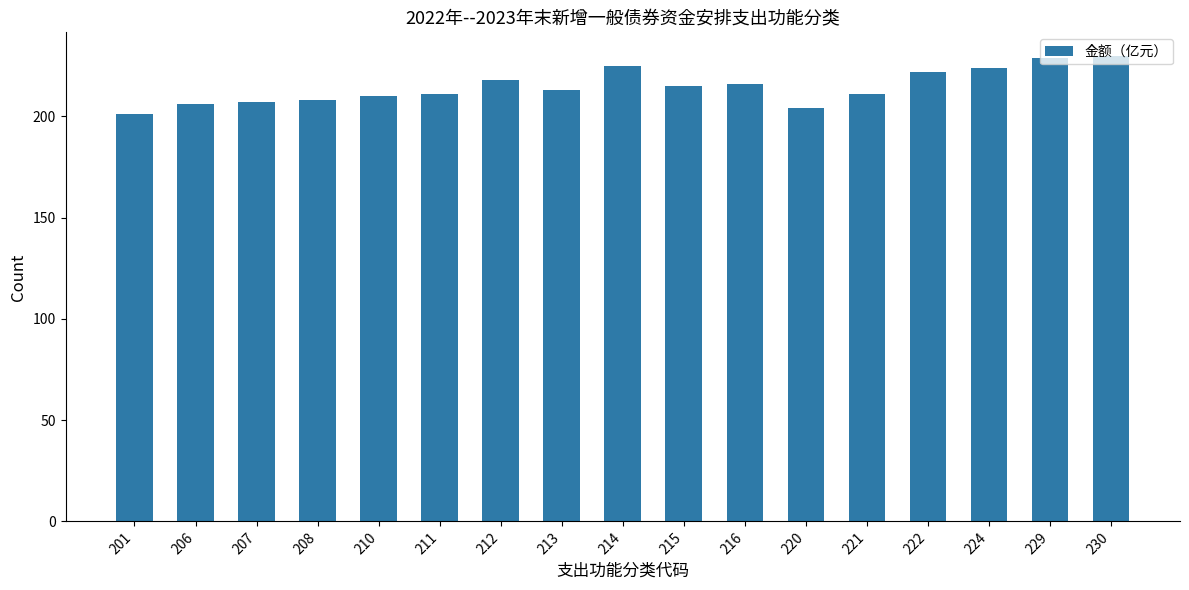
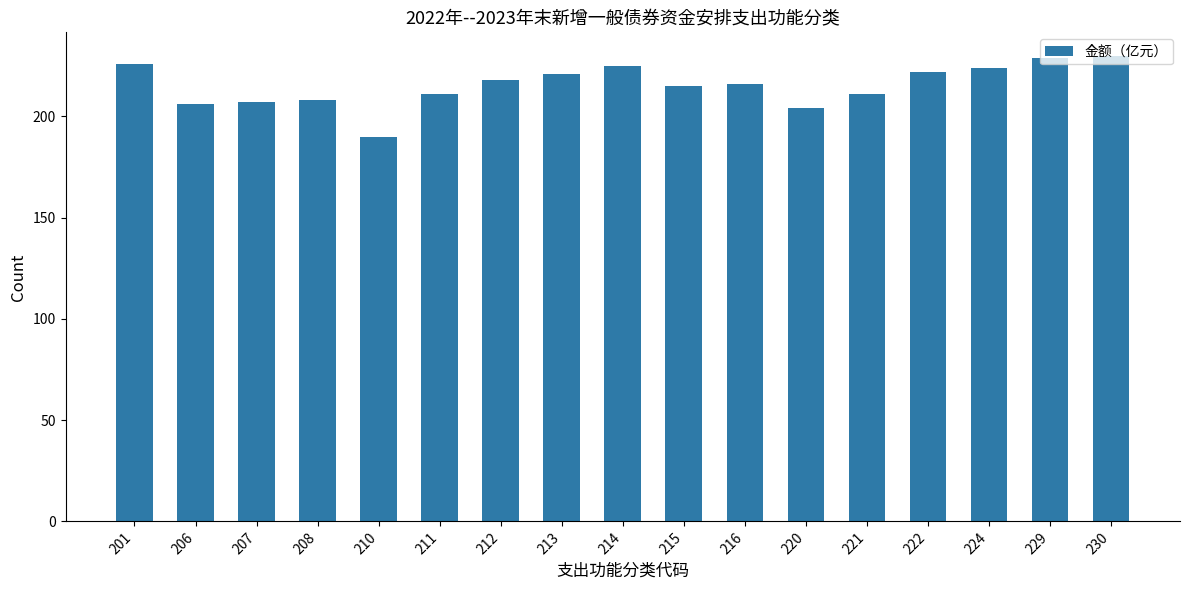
  {
-   "201": 201,
+   "201": 226,
    "206": 206,
    "207": 207,
    "208": 208,
-   "210": 210,
+   "210": 190,
    "211": 211,
    "212": 218,
-   "213": 213,
+   "213": 221,
    "214": 225,
    "215": 215,
    "216": 216,
    "220": 204,
    "221": 211,
    "222": 222,
    "224": 224
  }
